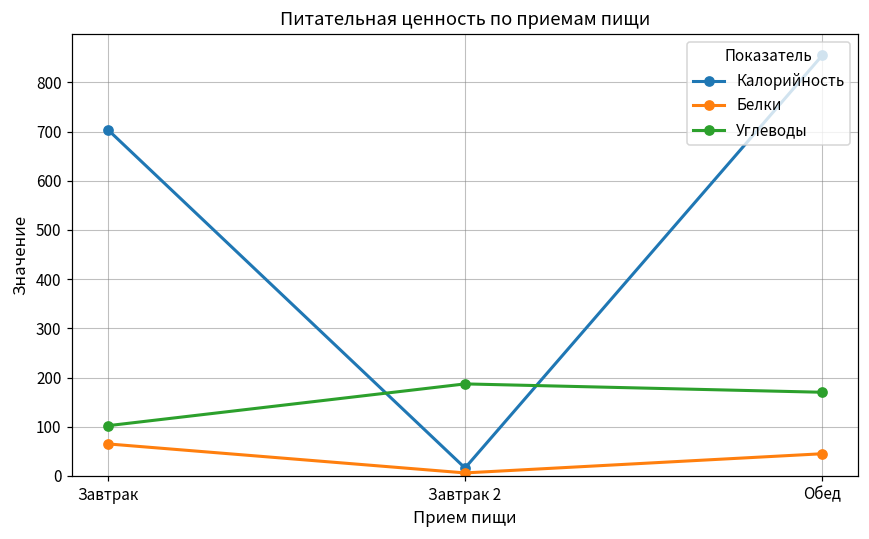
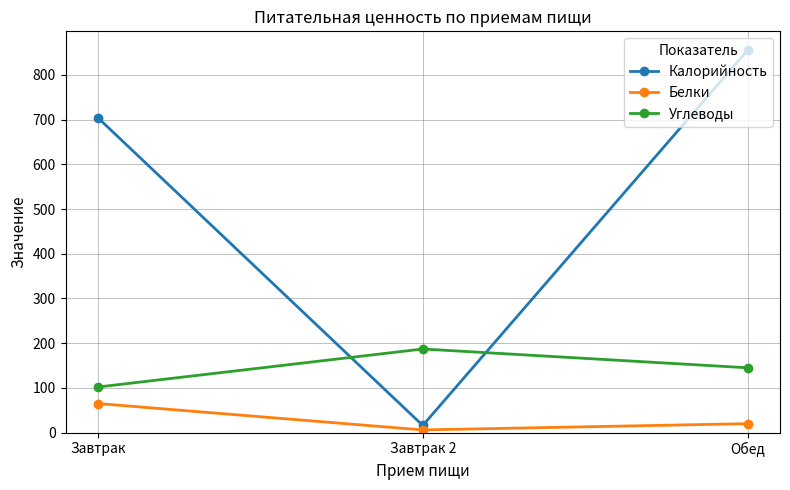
  {
    "Калорийность": {
      "Завтрак": 700,
      "Завтрак 2": 20
    },
    "Белки": {
      "Завтрак": 70,
      "Завтрак 2": 10,
-     "Обед": 50
+     "Обед": 20
    },
    "Углеводы": {
      "Завтрак": 100,
      "Завтрак 2": 190,
-     "Обед": 170
+     "Обед": 150
    }
  }
